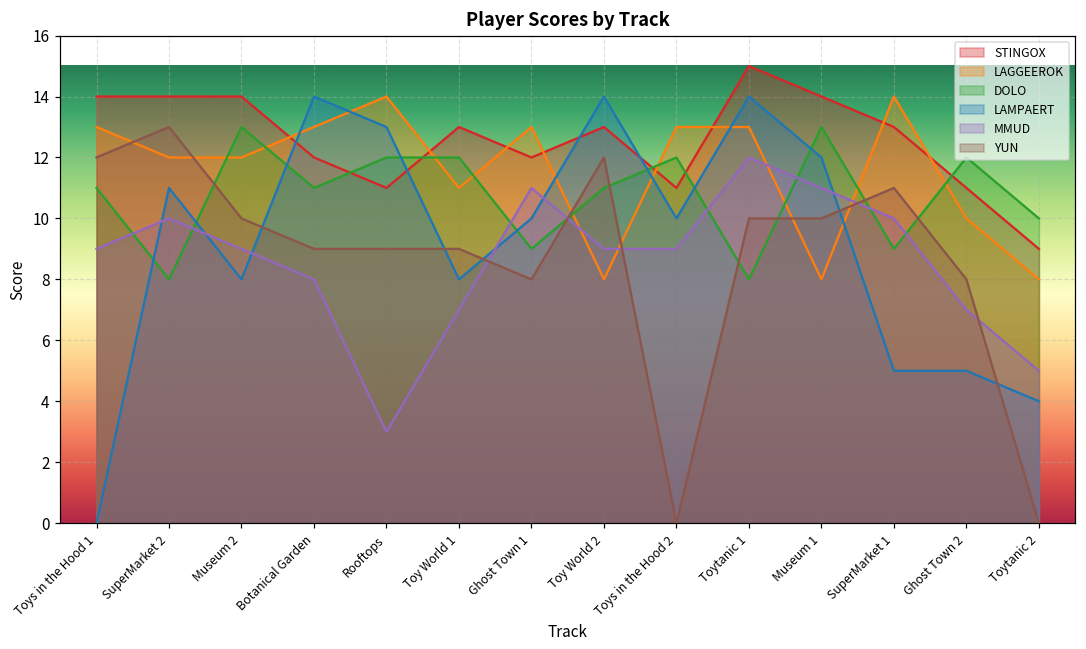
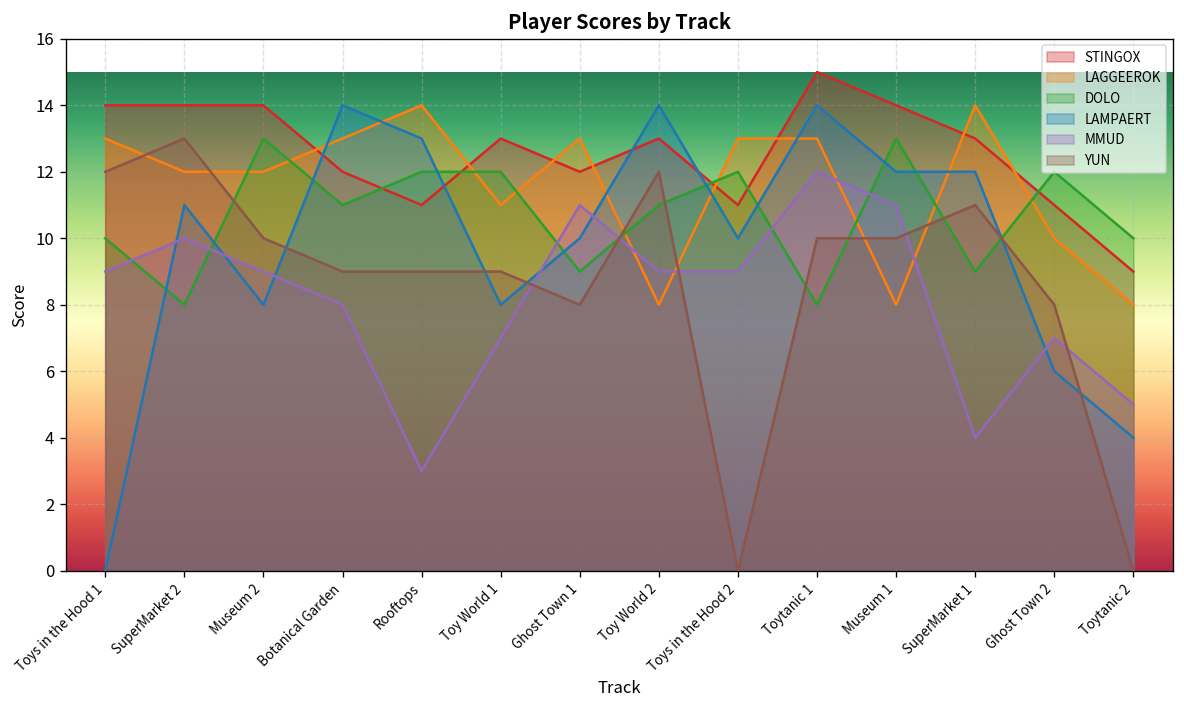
  {
    "DOLO": {
-     "Toys in the Hood 1": 11,
+     "Toys in the Hood 1": 10,
      "SuperMarket 2": 8,
      "Museum 2": 13,
      "Botanical Garden": 11,
      "Rooftops": 12,
      "Toy World 1": 12,
      "Ghost Town 1": 9,
      "Toy World 2": 11,
      "Toys in the Hood 2": 12,
      "Toytanic 1": 8,
      "Museum 1": 13,
      "SuperMarket 1": 9,
      "Ghost Town 2": 12,
      "Toytanic 2": 10
    },
    "LAMPAERT": {
      "Toys in the Hood 1": 0,
      "SuperMarket 2": 11,
      "Museum 2": 8,
      "Botanical Garden": 14,
      "Rooftops": 13,
      "Toy World 1": 8,
      "Ghost Town 1": 10,
      "Toy World 2": 14,
      "Toys in the Hood 2": 10,
      "Toytanic 1": 14,
      "Museum 1": 12,
-     "SuperMarket 1": 5,
-     "Ghost Town 2": 5,
+     "SuperMarket 1": 12,
+     "Ghost Town 2": 6,
      "Toytanic 2": 4
    },
    "MMUD": {
      "Toys in the Hood 1": 9,
      "SuperMarket 2": 10,
      "Museum 2": 9,
      "Botanical Garden": 8,
      "Rooftops": 3,
      "Toy World 1": 7,
      "Ghost Town 1": 11,
      "Toy World 2": 9,
      "Toys in the Hood 2": 9,
      "Toytanic 1": 12,
      "Museum 1": 11,
-     "SuperMarket 1": 10,
+     "SuperMarket 1": 4,
      "Ghost Town 2": 7,
      "Toytanic 2": 5
    }
  }
